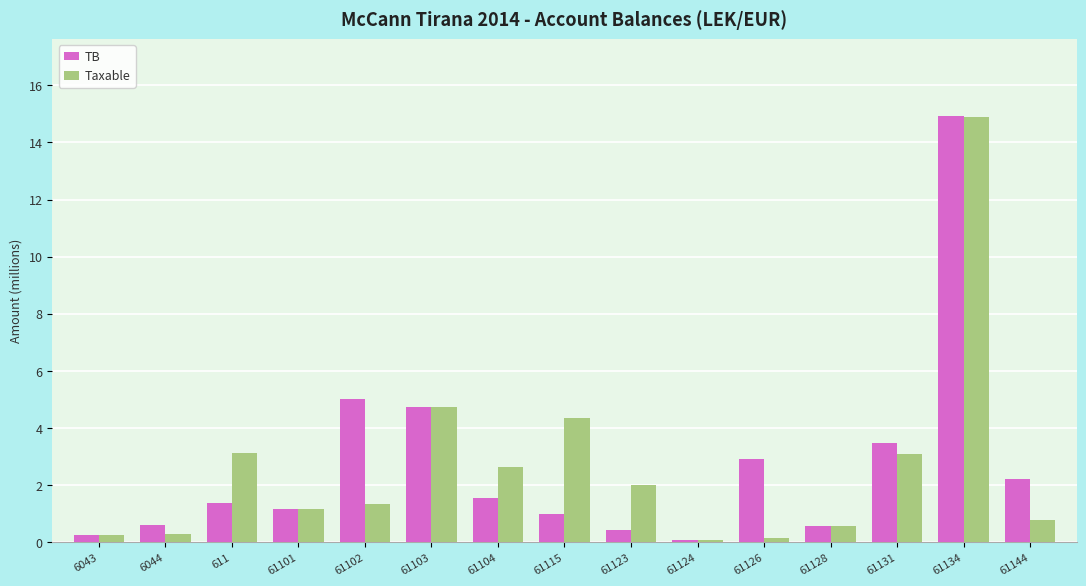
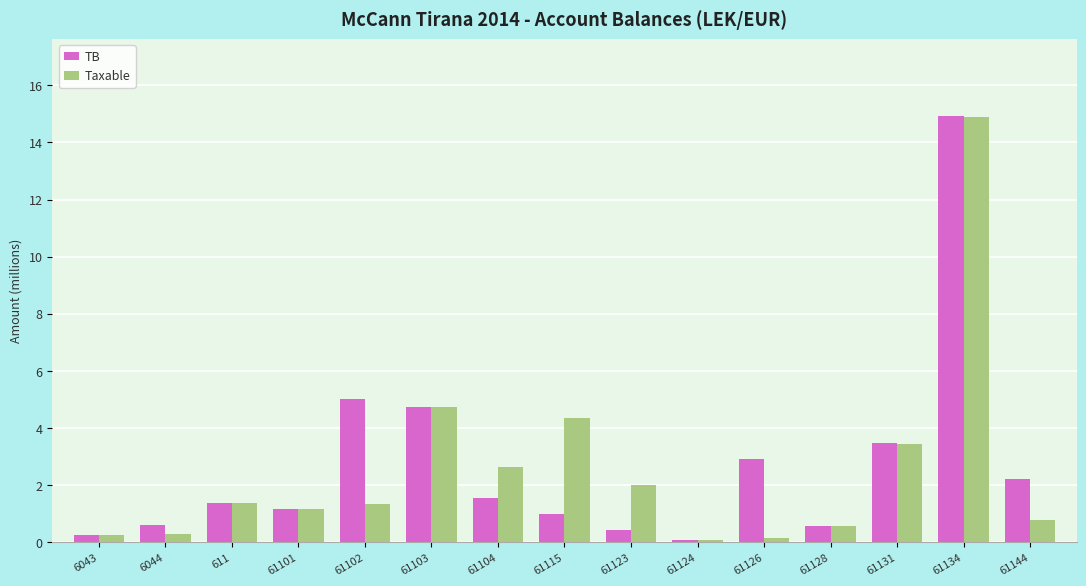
  {
    "TB": {
      "6043": 0.3,
      "6044": 0.6,
      "611": 1.4,
      "61101": 1.1,
      "61102": 5.0,
      "61103": 4.7,
      "61104": 1.5,
      "61115": 1.0,
      "61123": 0.4,
      "61126": 2.9,
      "61128": 0.6,
      "61131": 3.5,
      "61134": 14.9,
      "61144": 2.2
    },
    "Taxable": {
      "6043": 0.3,
      "6044": 0.3,
-     "611": 3.1,
+     "611": 1.4,
      "61101": 1.1,
      "61102": 1.3,
      "61103": 4.7,
      "61104": 2.6,
      "61115": 4.3,
      "61123": 2.0,
      "61126": 0.2,
      "61128": 0.6,
-     "61131": 3.1,
+     "61131": 3.4,
      "61134": 14.9,
      "61144": 0.8
    }
  }
